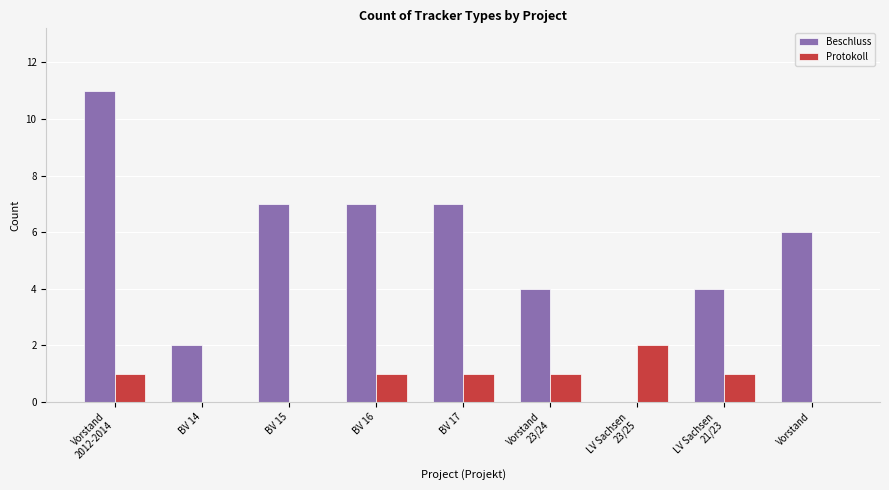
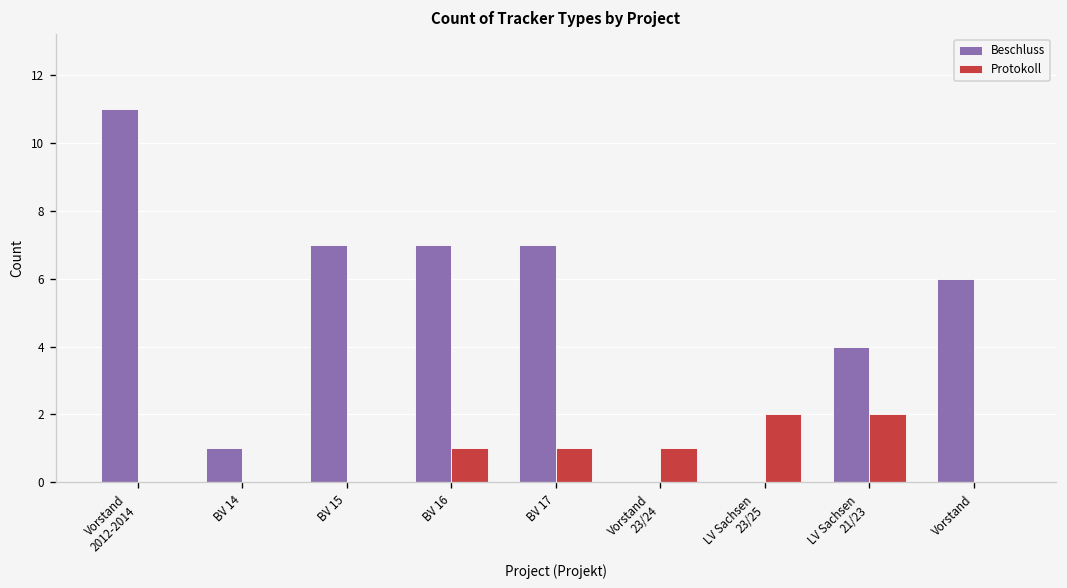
  {
    "Beschluss": {
      "Vorstand 2012-2014": 11,
-     "BV 14": 2,
+     "BV 14": 1,
      "BV 15": 7,
      "BV 16": 7,
      "BV 17": 7,
-     "Vorstand 23/24": 4,
+     "Vorstand 23/24": 0,
      "LV Sachsen 23/25": 0,
      "LV Sachsen 21/23": 4,
      "Vorstand": 6
    },
    "Protokoll": {
-     "Vorstand 2012-2014": 1,
+     "Vorstand 2012-2014": 0,
      "BV 14": 0,
      "BV 15": 0,
      "BV 16": 1,
      "BV 17": 1,
      "Vorstand 23/24": 1,
      "LV Sachsen 23/25": 2,
-     "LV Sachsen 21/23": 1,
+     "LV Sachsen 21/23": 2,
      "Vorstand": 0
    }
  }
